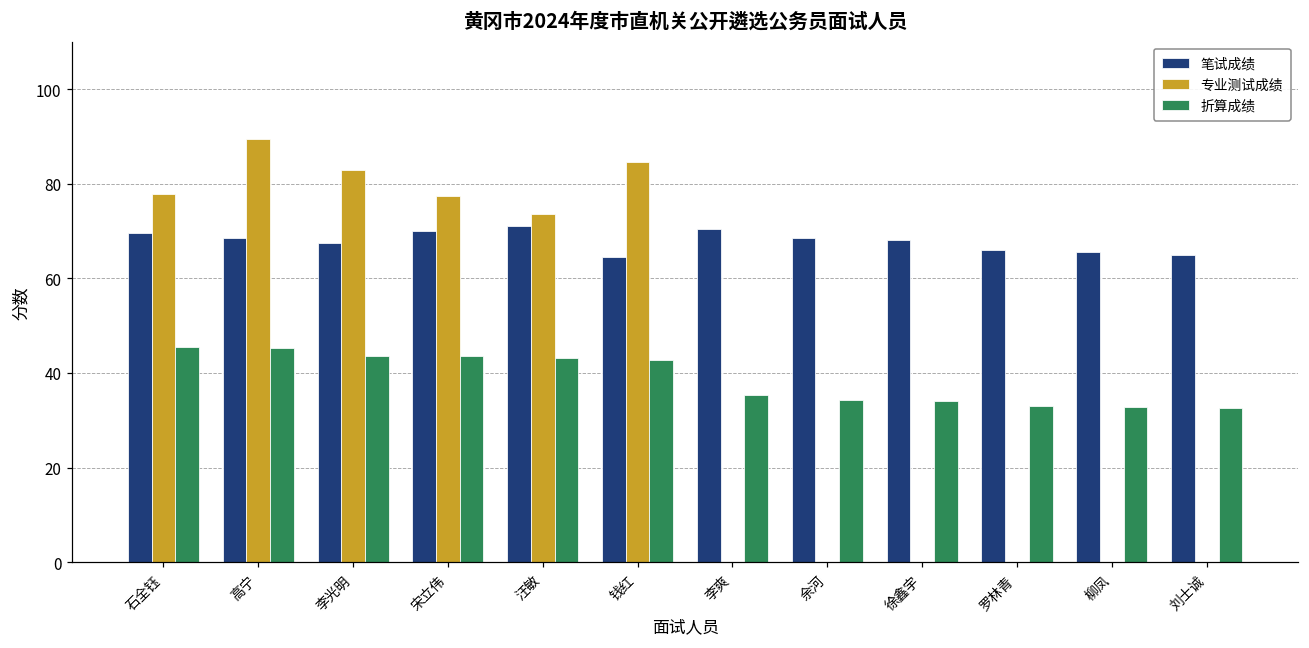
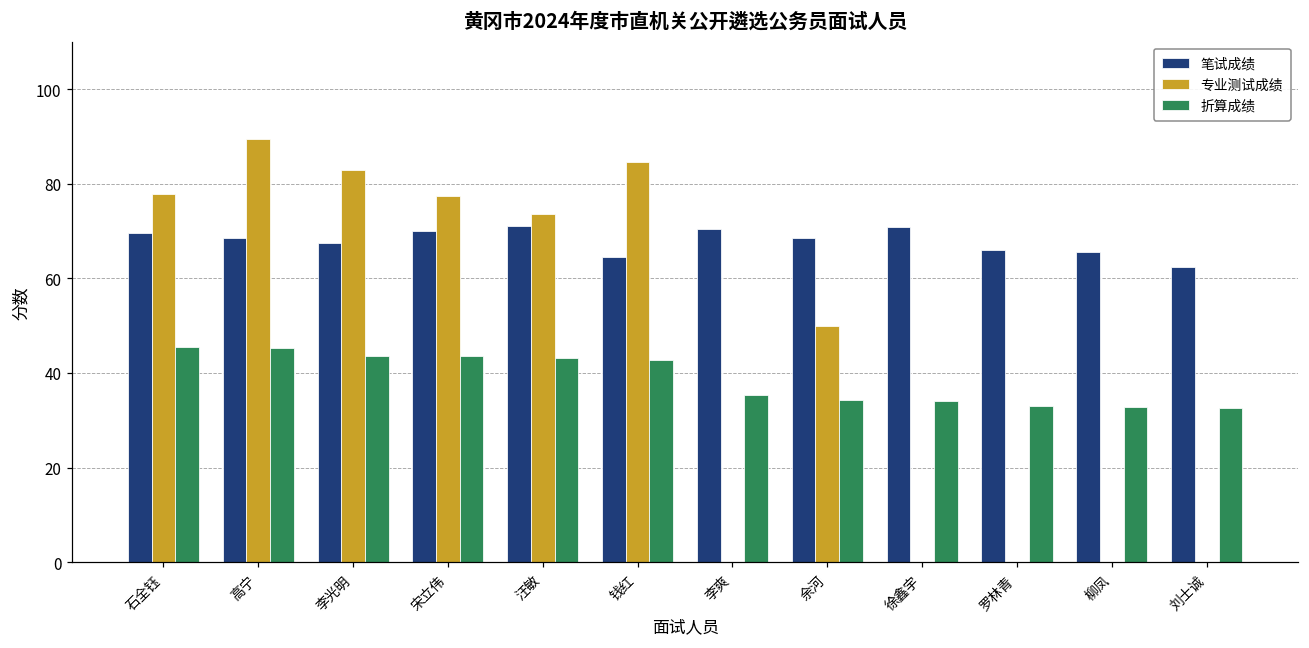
  {
    "笔试成绩": {
      "石全钰": 70,
      "高宁": 69,
      "李光明": 68,
      "宋立伟": 70,
      "汪敏": 71,
      "钱红": 65,
      "李爽": 71,
      "余河": 69,
-     "徐鑫宇": 68,
+     "徐鑫宇": 71,
      "罗林青": 66,
      "柳凤": 66,
-     "刘士诚": 65
+     "刘士诚": 63
    },
    "专业测试成绩": {
      "石全钰": 78,
      "高宁": 90,
      "李光明": 83,
      "宋立伟": 78,
      "汪敏": 74,
      "钱红": 85,
      "李爽": 0,
-     "余河": 0,
+     "余河": 50,
      "徐鑫宇": 0,
      "罗林青": 0,
      "柳凤": 0,
      "刘士诚": 0
    },
    "折算成绩": {
      "石全钰": 45,
      "高宁": 45,
      "李光明": 44,
      "宋立伟": 44,
      "汪敏": 43,
      "钱红": 43,
      "李爽": 35,
      "余河": 34,
      "徐鑫宇": 34,
      "罗林青": 33,
      "柳凤": 33,
      "刘士诚": 33
    }
  }
